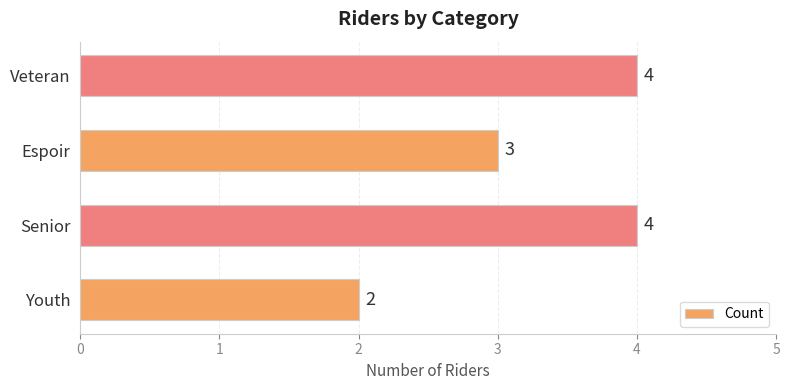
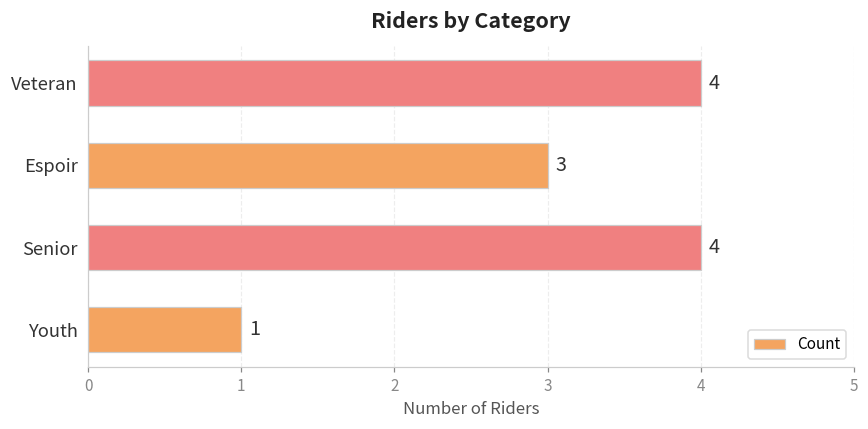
  {
    "Veteran": 4,
    "Espoir": 3,
    "Senior": 4,
-   "Youth": 2
+   "Youth": 1
  }
